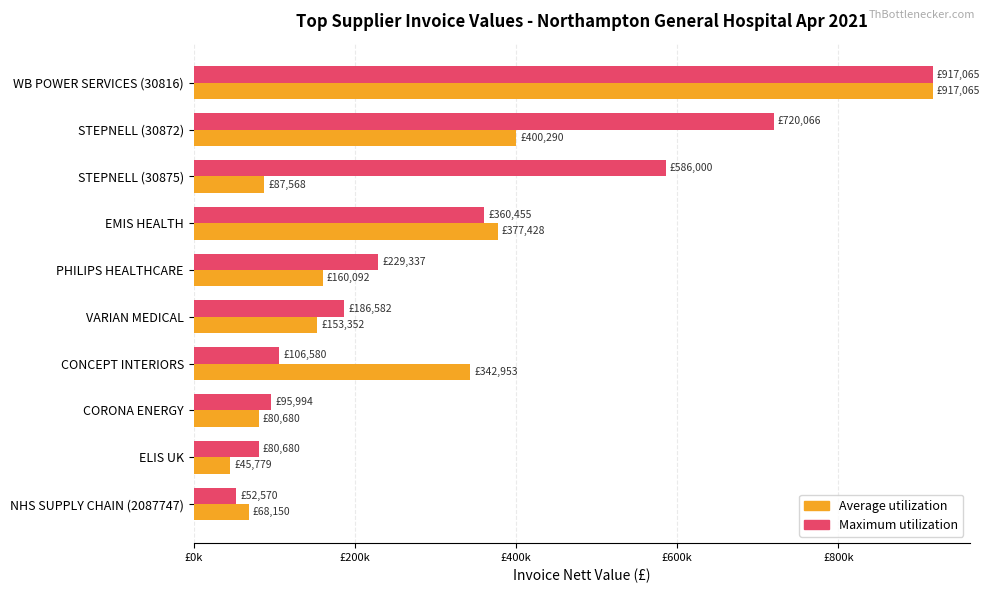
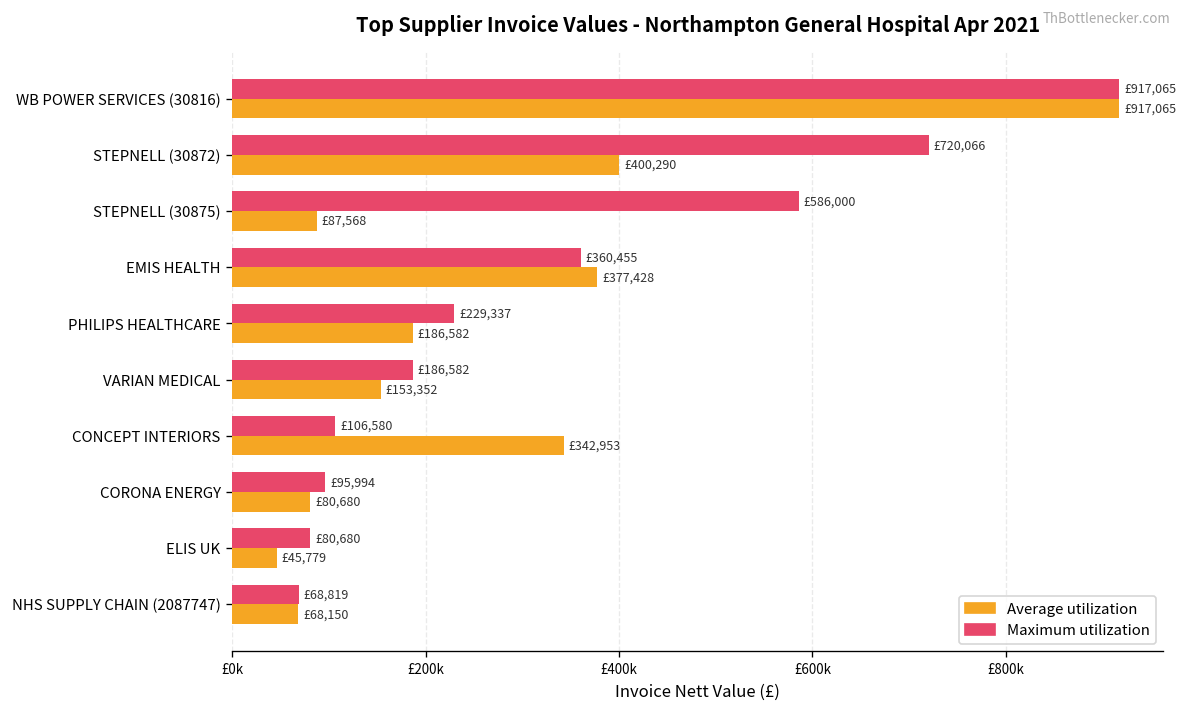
  {
    "Average utilization": {
      "WB POWER SERVICES (30816)": "£917,065",
      "STEPNELL (30872)": "£400,290",
      "STEPNELL (30875)": "£87,568",
      "EMIS HEALTH": "£377,428",
-     "PHILIPS HEALTHCARE": "£160,092",
+     "PHILIPS HEALTHCARE": "£186,582",
      "VARIAN MEDICAL": "£153,352",
      "CONCEPT INTERIORS": "£342,953",
      "CORONA ENERGY": "£80,680",
      "ELIS UK": "£45,779",
      "NHS SUPPLY CHAIN (2087747)": "£68,150"
    },
    "Maximum utilization": {
      "WB POWER SERVICES (30816)": "£917,065",
      "STEPNELL (30872)": "£720,066",
      "STEPNELL (30875)": "£586,000",
      "EMIS HEALTH": "£360,455",
      "PHILIPS HEALTHCARE": "£229,337",
      "VARIAN MEDICAL": "£186,582",
      "CONCEPT INTERIORS": "£106,580",
      "CORONA ENERGY": "£95,994",
      "ELIS UK": "£80,680",
-     "NHS SUPPLY CHAIN (2087747)": "£52,570"
+     "NHS SUPPLY CHAIN (2087747)": "£68,819"
    }
  }
